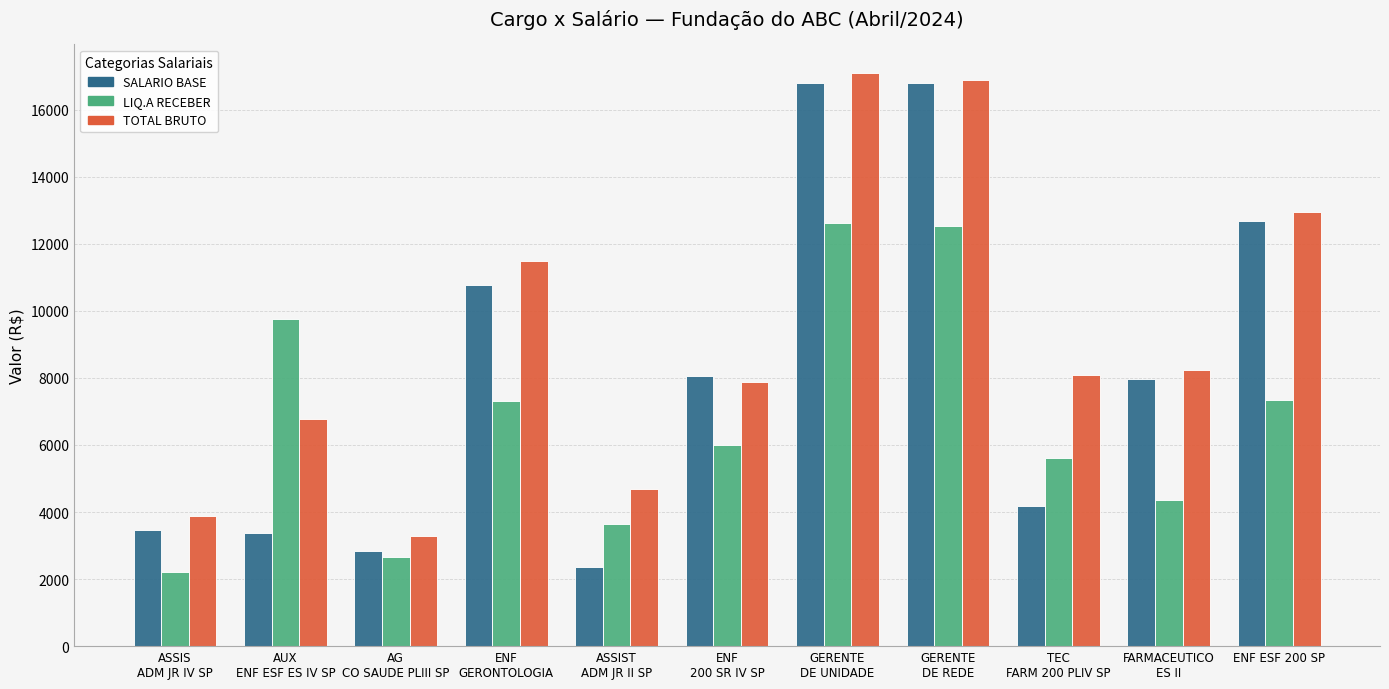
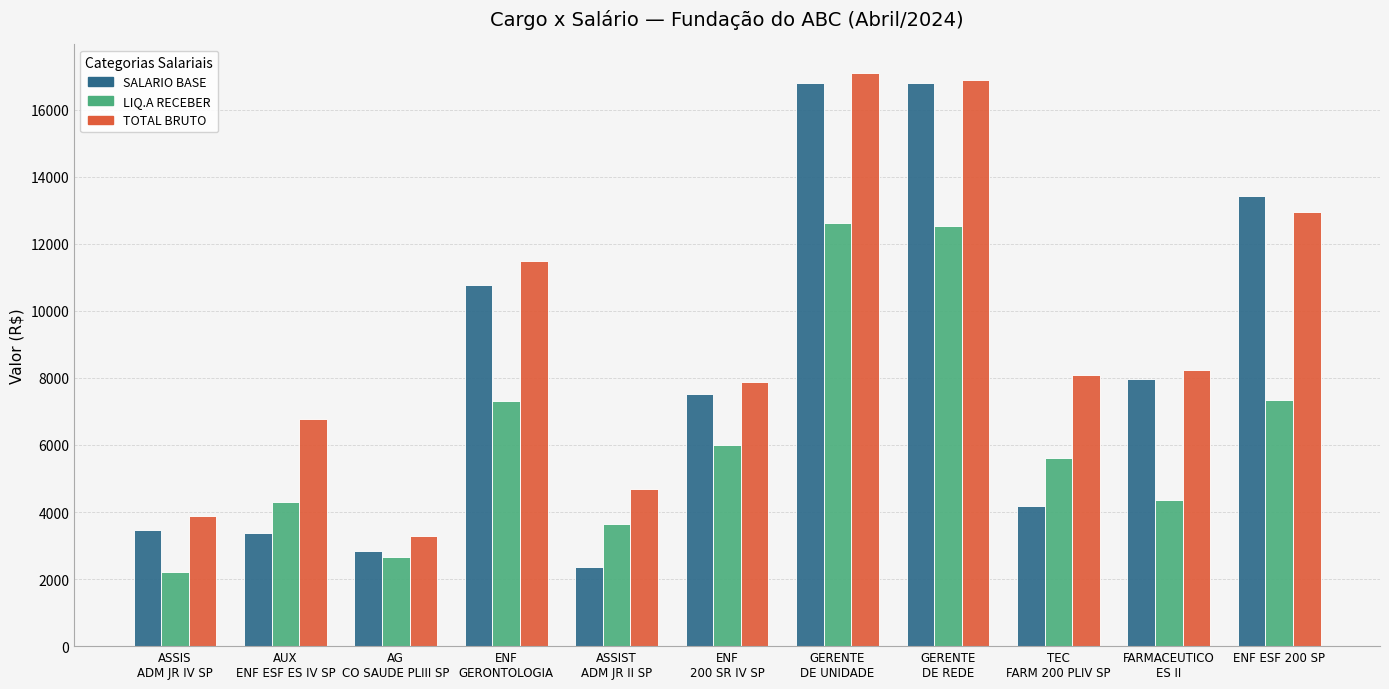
  {
    "SALARIO BASE": {
      "ASSIS ADM JR IV SP": 3500,
      "AUX ENF ESF ES IV SP": 3400,
      "AG CO SAUDE PLIII SP": 2800,
      "ENF GERONTOLOGIA": 10800,
      "ASSIST ADM JR II SP": 2400,
-     "ENF 200 SR IV SP": 8100,
+     "ENF 200 SR IV SP": 7500,
      "GERENTE DE UNIDADE": 16800,
      "GERENTE DE REDE": 16800,
      "TEC FARM 200 PLIV SP": 4200,
      "FARMACEUTICO ES II": 8000,
-     "ENF ESF 200 SP": 12700
+     "ENF ESF 200 SP": 13400
    },
    "LIQ.A RECEBER": {
      "ASSIS ADM JR IV SP": 2200,
-     "AUX ENF ESF ES IV SP": 9700,
+     "AUX ENF ESF ES IV SP": 4300,
      "AG CO SAUDE PLIII SP": 2700,
      "ENF GERONTOLOGIA": 7300,
      "ASSIST ADM JR II SP": 3700,
      "ENF 200 SR IV SP": 6000,
      "GERENTE DE UNIDADE": 12600,
      "GERENTE DE REDE": 12500,
      "TEC FARM 200 PLIV SP": 5600,
      "FARMACEUTICO ES II": 4300,
      "ENF ESF 200 SP": 7400
    },
    "TOTAL BRUTO": {
      "ASSIS ADM JR IV SP": 3900,
      "AUX ENF ESF ES IV SP": 6800,
      "AG CO SAUDE PLIII SP": 3300,
      "ENF GERONTOLOGIA": 11500,
      "ASSIST ADM JR II SP": 4700,
      "ENF 200 SR IV SP": 7900,
      "GERENTE DE UNIDADE": 17100,
      "GERENTE DE REDE": 16900,
      "TEC FARM 200 PLIV SP": 8100,
      "FARMACEUTICO ES II": 8200,
      "ENF ESF 200 SP": 13000
    }
  }
